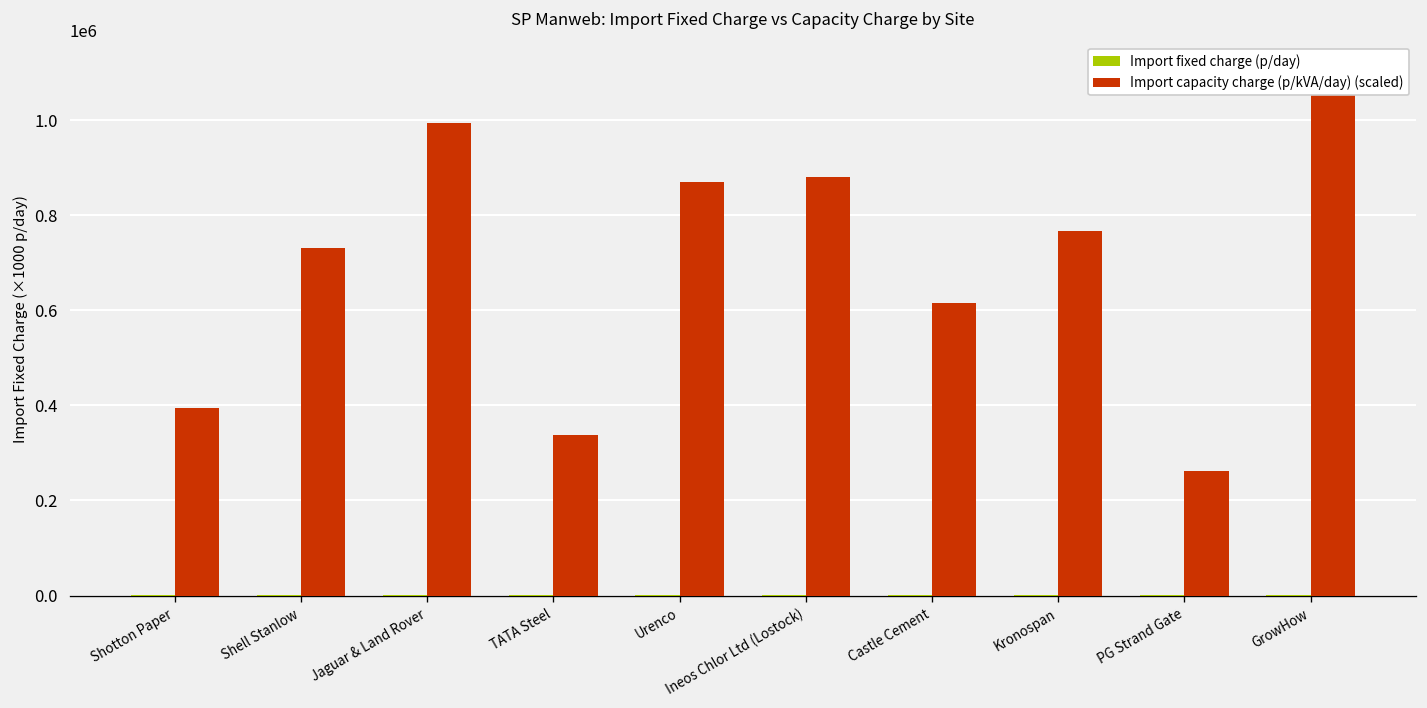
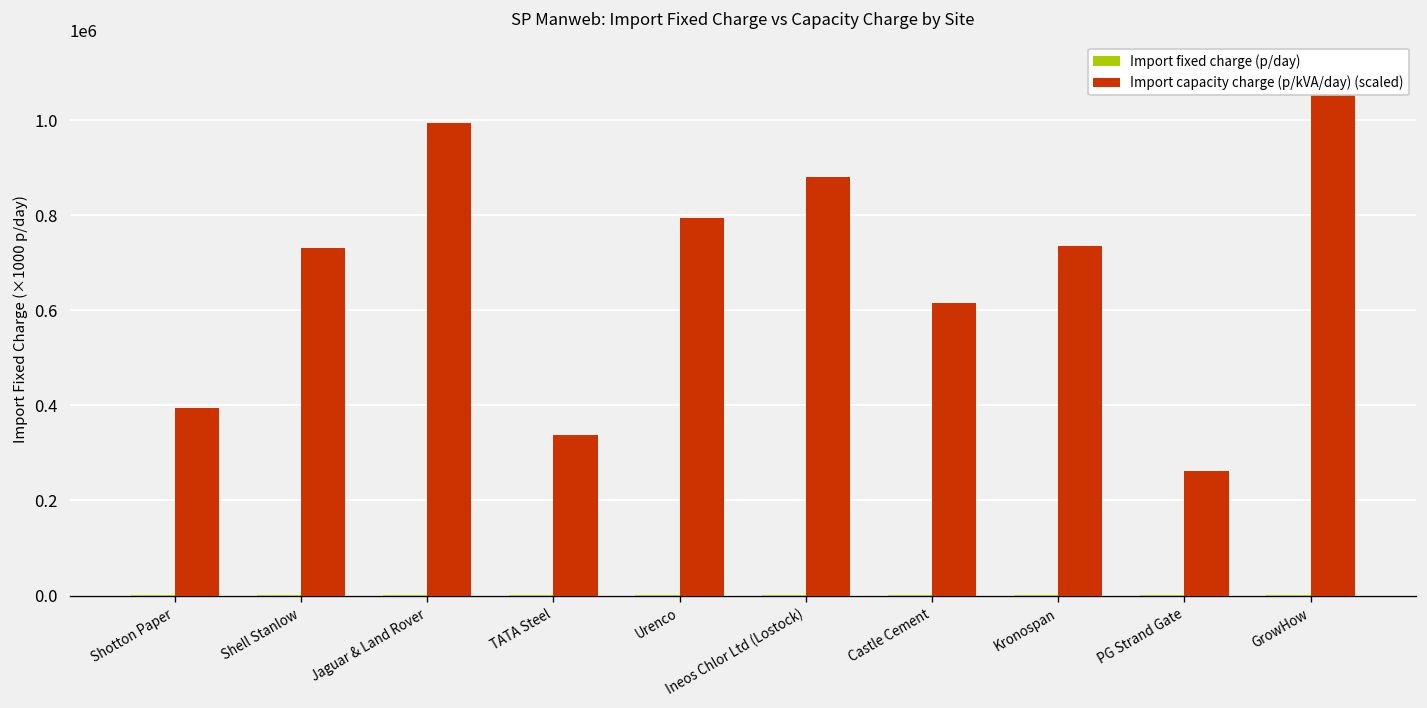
  {
    "Import capacity charge (p/kVA/day) (scaled)": {
      "Shotton Paper": 400000,
      "Shell Stanlow": 730000,
      "Jaguar & Land Rover": 990000,
      "TATA Steel": 340000,
-     "Urenco": 870000,
+     "Urenco": 800000,
      "Ineos Chlor Ltd (Lostock)": 880000,
      "Castle Cement": 620000,
-     "Kronospan": 770000,
+     "Kronospan": 740000,
      "PG Strand Gate": 260000
    }
  }
